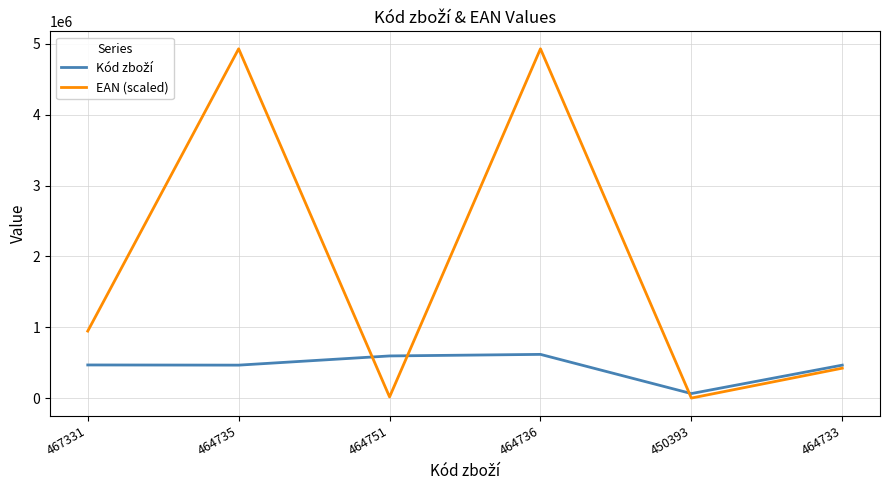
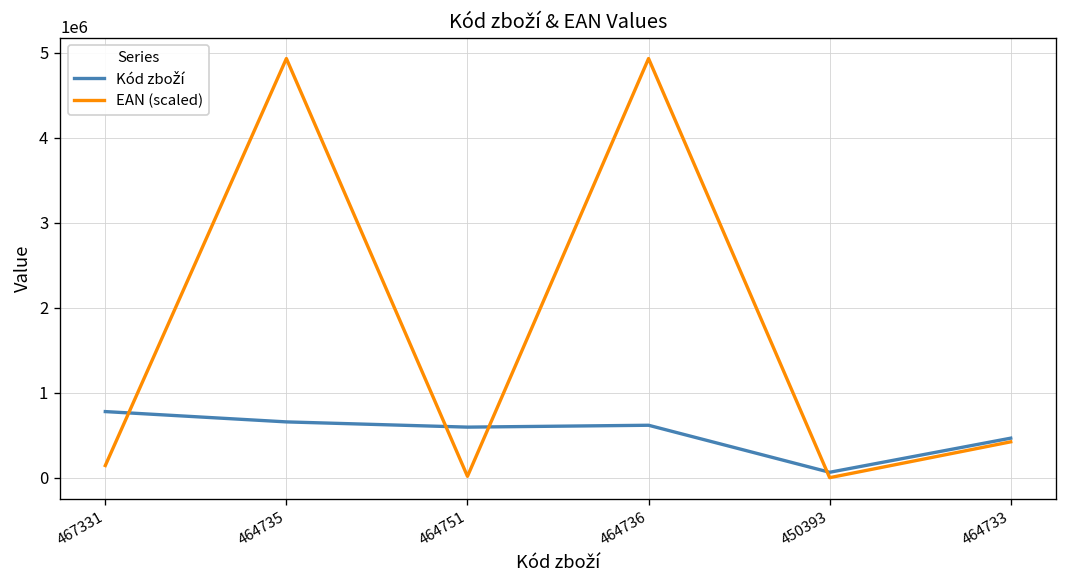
  {
    "Kód zboží": {
-     "467331": 500000,
-     "464735": 500000,
+     "467331": 800000,
+     "464735": 700000,
      "464751": 600000,
      "464736": 600000,
      "450393": 100000,
      "464733": 500000
    },
    "EAN (scaled)": {
-     "467331": 900000,
+     "467331": 100000,
      "464735": 4900000,
      "464751": 0,
      "464736": 4900000,
      "450393": 0,
      "464733": 400000
    }
  }
